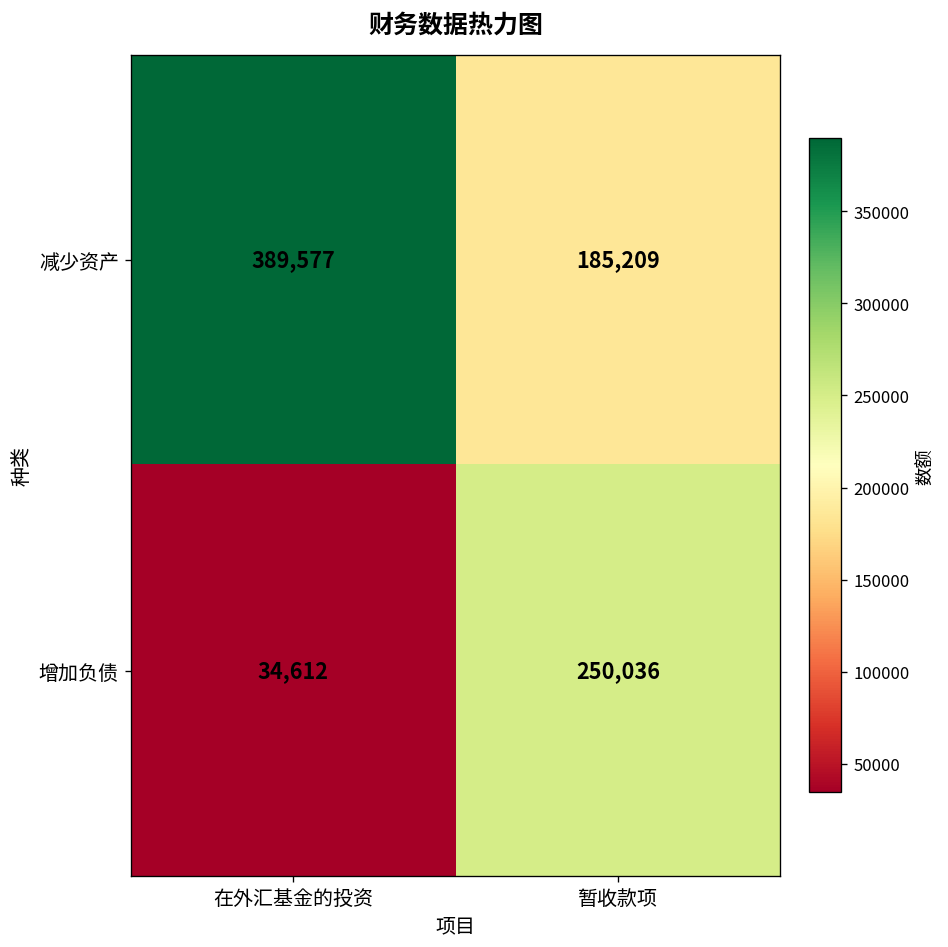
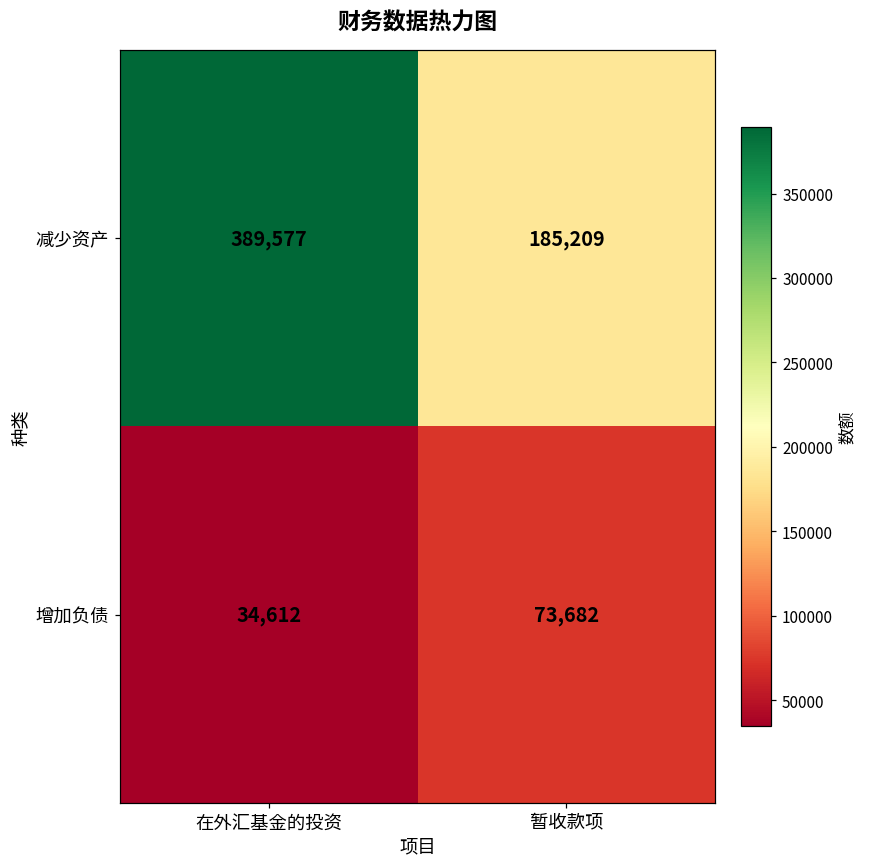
  {
    "减少资产": {
      "在外汇基金的投资": "389,577",
      "暂收款项": "185,209"
    },
    "增加负债": {
      "在外汇基金的投资": "34,612",
-     "暂收款项": "250,036"
+     "暂收款项": "73,682"
    }
  }
